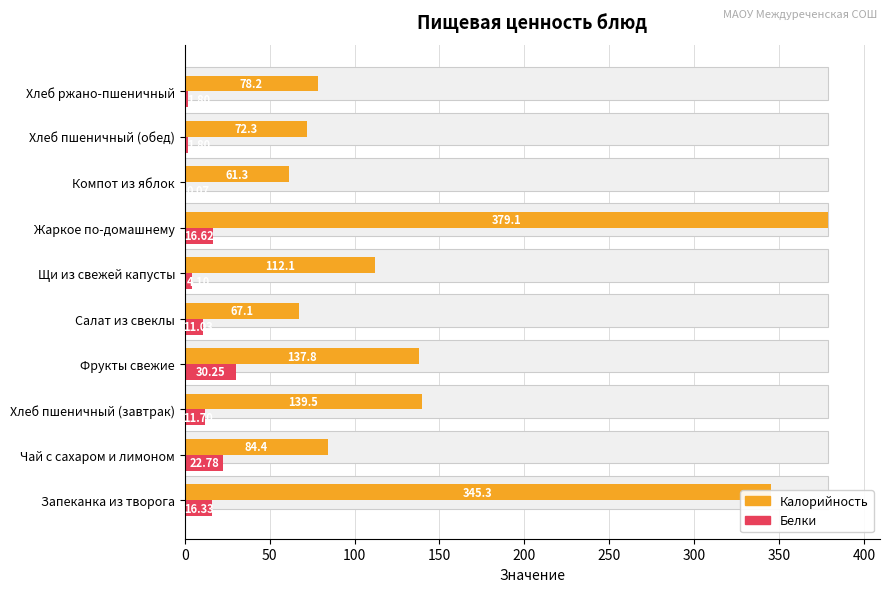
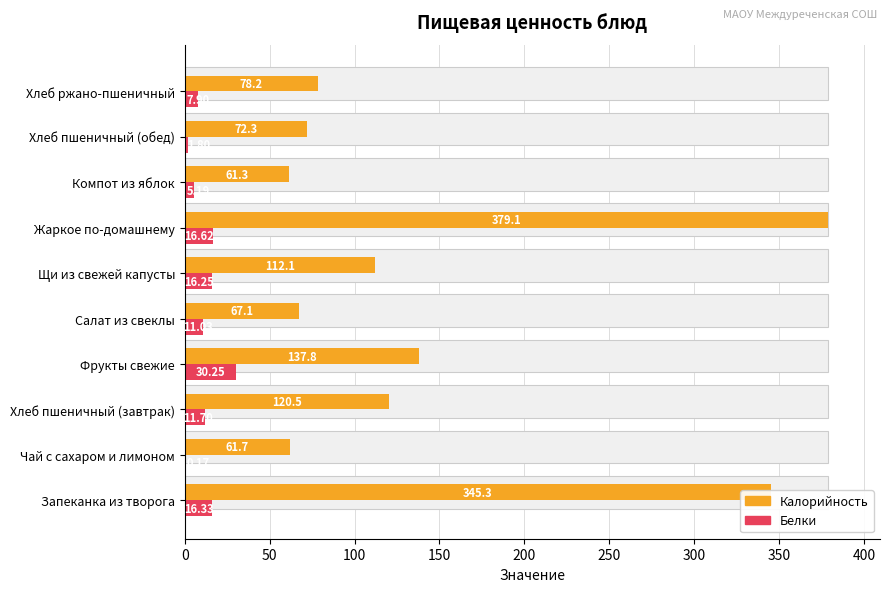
  {
    "Калорийность": {
      "Жаркое по-домашнему": 379.1,
-     "Хлеб пшеничный (завтрак)": 139.5,
-     "Чай с сахаром и лимоном": 84.4
+     "Хлеб пшеничный (завтрак)": 120.5,
+     "Чай с сахаром и лимоном": 61.7
    },
    "Белки": {
-     "Хлеб ржано-пшеничный": 2,
+     "Хлеб ржано-пшеничный": 8,
      "Хлеб пшеничный (обед)": 2,
-     "Компот из яблок": 0,
-     "Щи из свежей капусты": 4,
-     "Чай с сахаром и лимоном": 23
+     "Компот из яблок": 5,
+     "Щи из свежей капусты": 16,
+     "Чай с сахаром и лимоном": 0
    }
  }
